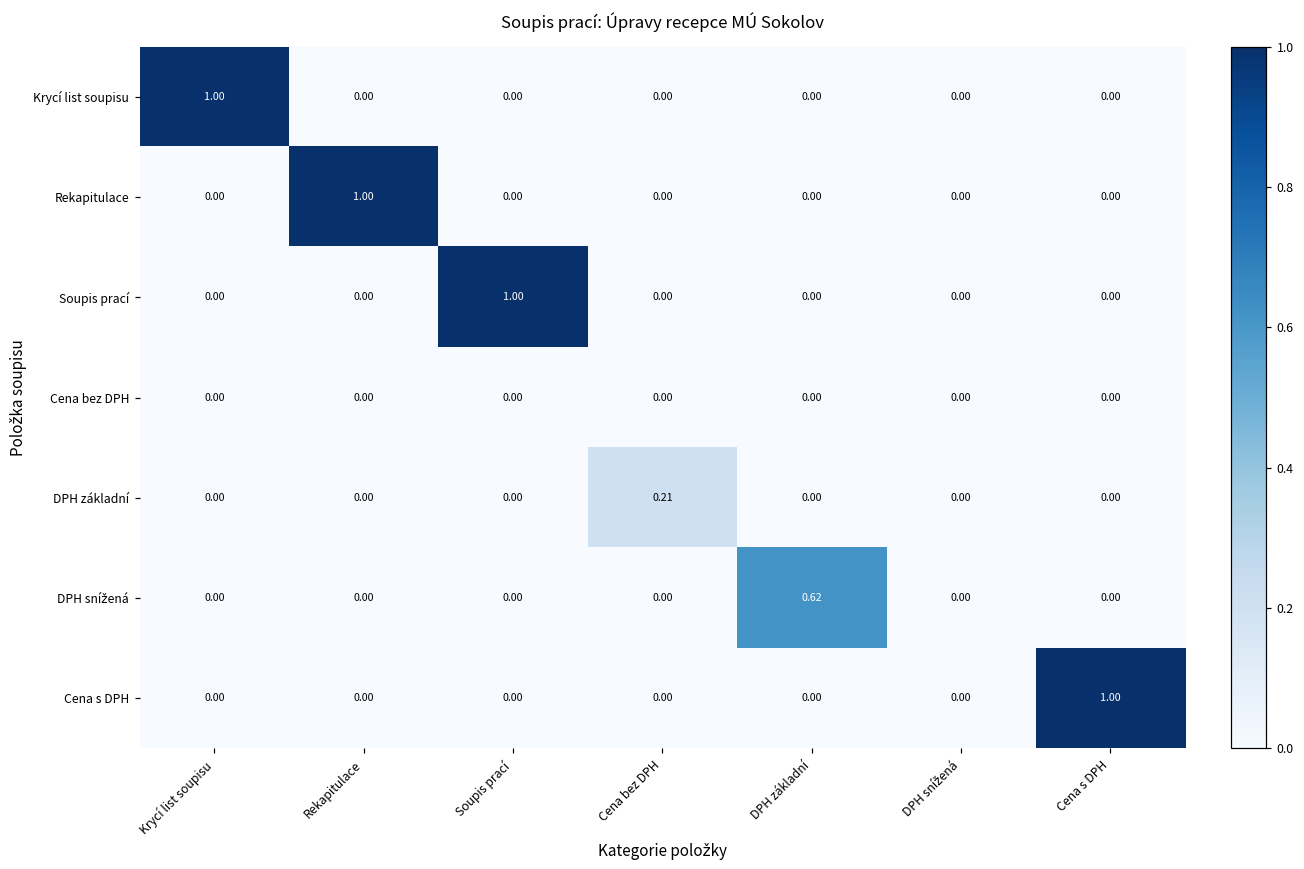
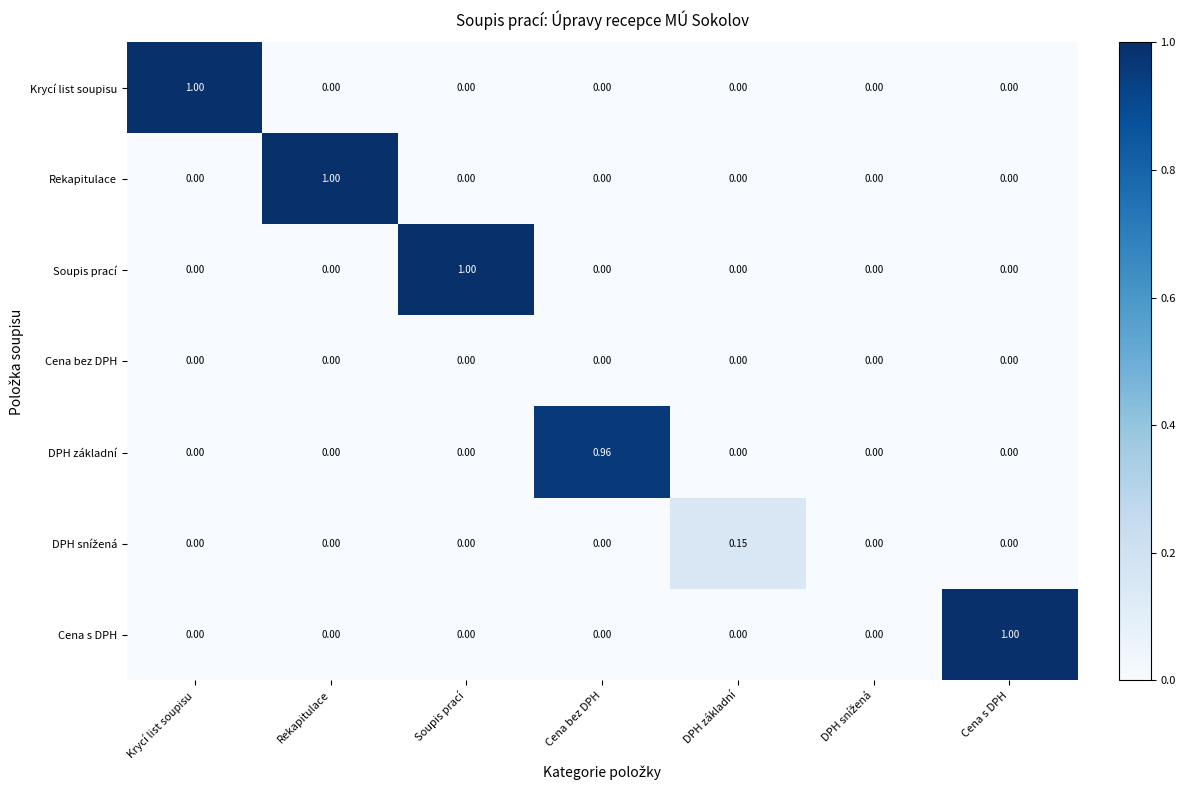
  {
    "Krycí list soupisu": {
      "Krycí list soupisu": 1.00,
      "Rekapitulace": 0.00,
      "Soupis prací": 0.00,
      "Cena bez DPH": 0.00,
      "DPH základní": 0.00,
      "DPH snížená": 0.00,
      "Cena s DPH": 0.00
    },
    "Rekapitulace": {
      "Krycí list soupisu": 0.00,
      "Rekapitulace": 1.00,
      "Soupis prací": 0.00,
      "Cena bez DPH": 0.00,
      "DPH základní": 0.00,
      "DPH snížená": 0.00,
      "Cena s DPH": 0.00
    },
    "Soupis prací": {
      "Krycí list soupisu": 0.00,
      "Rekapitulace": 0.00,
      "Soupis prací": 1.00,
      "Cena bez DPH": 0.00,
      "DPH základní": 0.00,
      "DPH snížená": 0.00,
      "Cena s DPH": 0.00
    },
    "Cena bez DPH": {
      "Krycí list soupisu": 0.00,
      "Rekapitulace": 0.00,
      "Soupis prací": 0.00,
      "Cena bez DPH": 0.00,
      "DPH základní": 0.00,
      "DPH snížená": 0.00,
      "Cena s DPH": 0.00
    },
    "DPH základní": {
      "Krycí list soupisu": 0.00,
      "Rekapitulace": 0.00,
      "Soupis prací": 0.00,
-     "Cena bez DPH": 0.21,
+     "Cena bez DPH": 0.96,
      "DPH základní": 0.00,
      "DPH snížená": 0.00,
      "Cena s DPH": 0.00
    },
    "DPH snížená": {
      "Krycí list soupisu": 0.00,
      "Rekapitulace": 0.00,
      "Soupis prací": 0.00,
      "Cena bez DPH": 0.00,
-     "DPH základní": 0.62,
+     "DPH základní": 0.15,
      "DPH snížená": 0.00,
      "Cena s DPH": 0.00
    },
    "Cena s DPH": {
      "Krycí list soupisu": 0.00,
      "Rekapitulace": 0.00,
      "Soupis prací": 0.00,
      "Cena bez DPH": 0.00,
      "DPH základní": 0.00,
      "DPH snížená": 0.00,
      "Cena s DPH": 1.00
    }
  }
